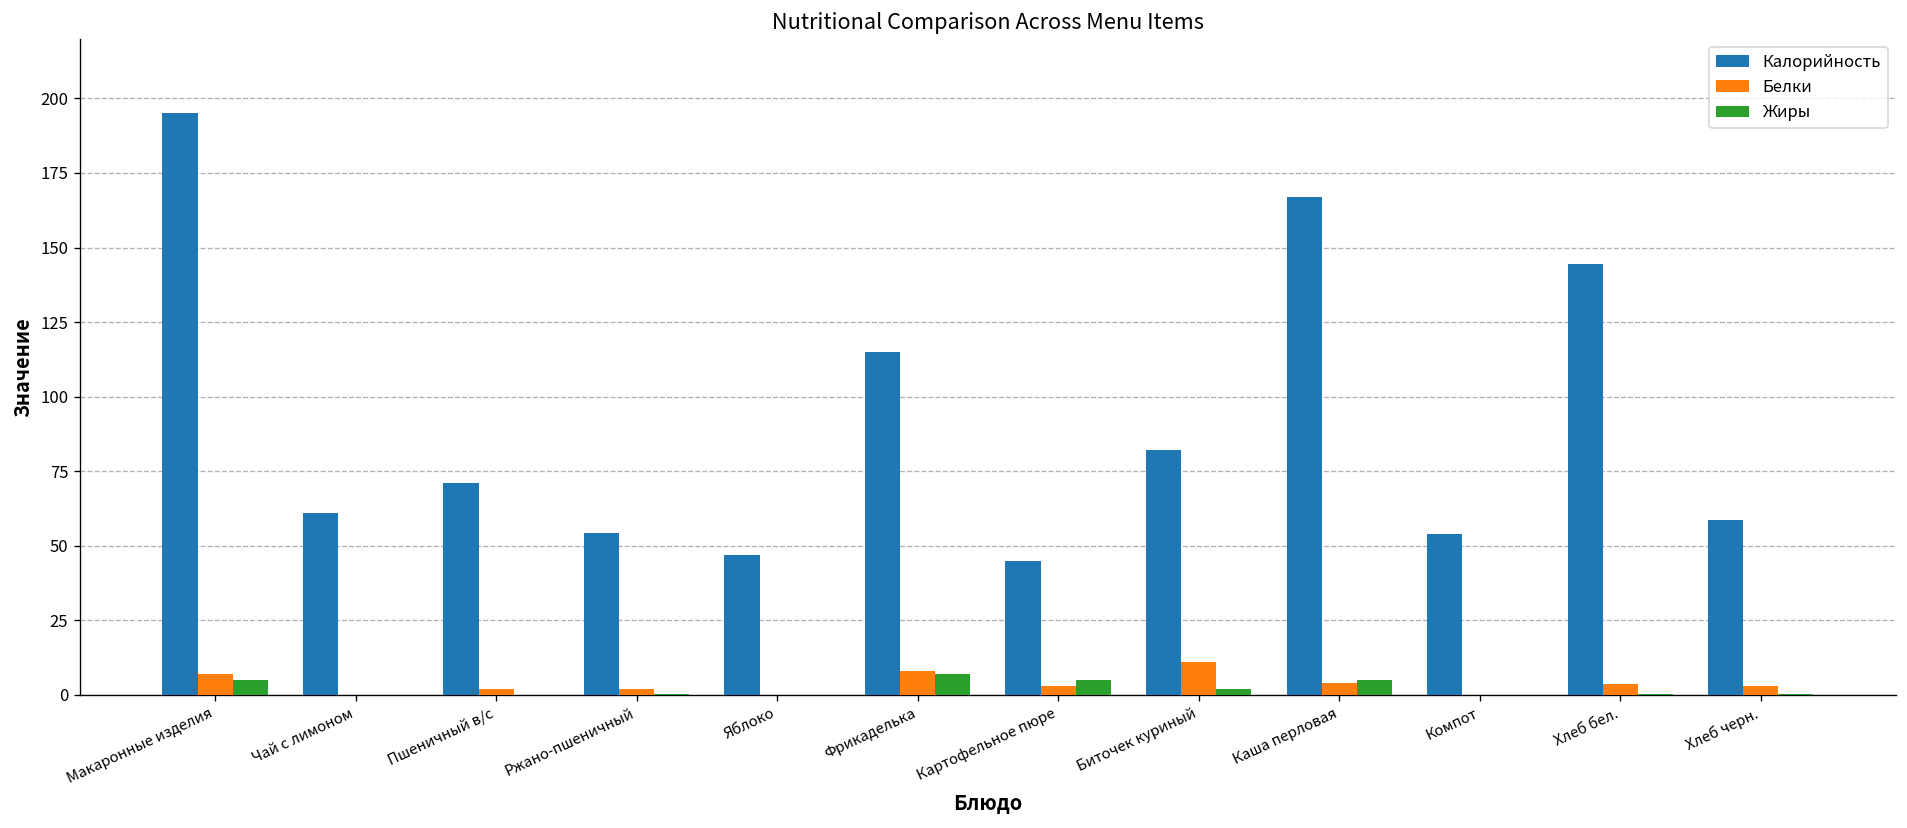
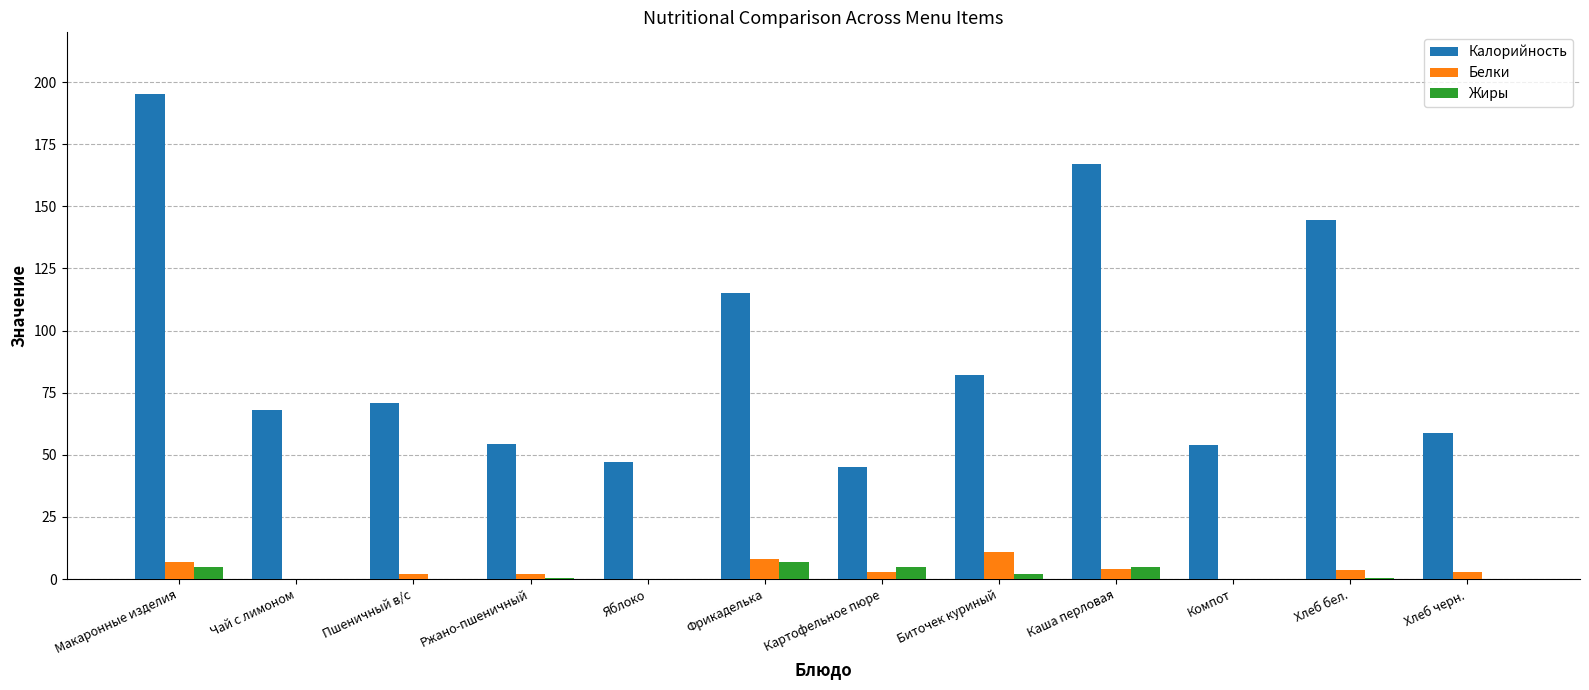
  {
    "Калорийность": {
      "Макаронные изделия": 195,
-     "Чай с лимоном": 61,
+     "Чай с лимоном": 68,
      "Пшеничный в/с": 71,
      "Ржано-пшеничный": 54,
      "Яблоко": 47,
      "Фрикаделька": 115,
      "Картофельное пюре": 45,
      "Биточек куриный": 82,
      "Каша перловая": 167,
      "Компот": 54,
      "Хлеб бел.": 145,
      "Хлеб черн.": 59
    },
    "Белки": {
      "Макаронные изделия": 7,
      "Чай с лимоном": 0,
      "Пшеничный в/с": 2,
      "Ржано-пшеничный": 2,
      "Яблоко": 0,
      "Фрикаделька": 8,
      "Картофельное пюре": 3,
      "Биточек куриный": 11,
      "Каша перловая": 4,
      "Компот": 0,
      "Хлеб бел.": 4,
      "Хлеб черн.": 3
    },
    "Жиры": {
      "Макаронные изделия": 5,
      "Чай с лимоном": 0,
      "Яблоко": 0,
      "Фрикаделька": 7,
      "Картофельное пюре": 5,
      "Биточек куриный": 2,
      "Каша перловая": 5,
      "Компот": 0
    }
  }
